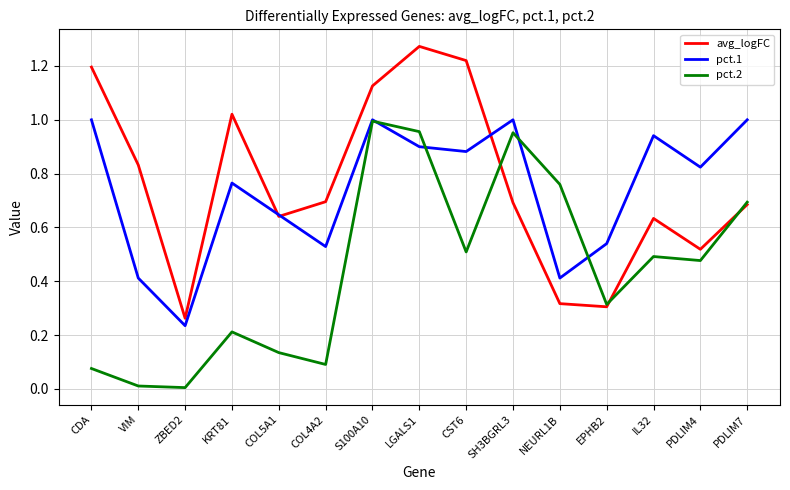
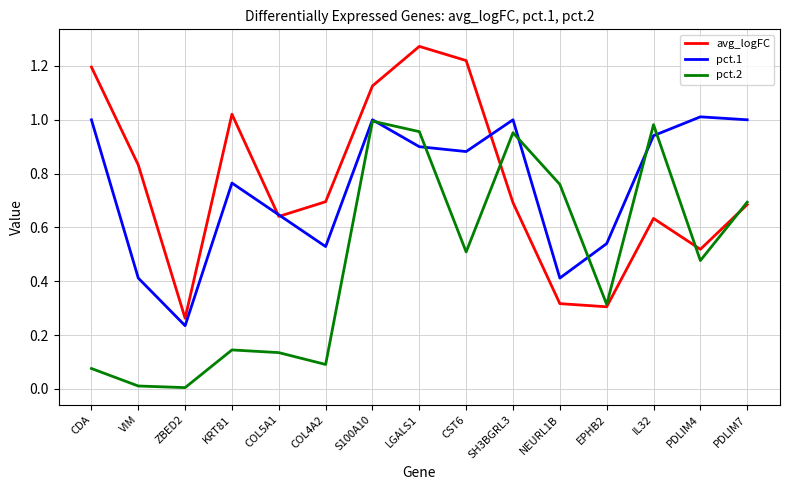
  {
    "avg_logFC": {
      "CDA": 1.20,
      "VIM": 0.83,
      "ZBED2": 0.26,
      "KRT81": 1.02,
      "COL4A2": 0.70,
      "S100A10": 1.13,
      "LGALS1": 1.27,
      "CST6": 1.22,
      "SH3BGRL3": 0.69,
      "NEURL1B": 0.32,
      "IL32": 0.63,
      "PDLIM4": 0.52
    },
    "pct.1": {
      "CDA": 1.00,
      "VIM": 0.41,
      "ZBED2": 0.24,
      "KRT81": 0.77,
      "COL4A2": 0.53,
      "LGALS1": 0.90,
      "CST6": 0.88,
      "SH3BGRL3": 1.00,
      "NEURL1B": 0.41,
      "EPHB2": 0.54,
      "IL32": 0.94,
-     "PDLIM4": 0.82,
+     "PDLIM4": 1.01,
      "PDLIM7": 1.00
    },
    "pct.2": {
      "CDA": 0.08,
      "VIM": 0.01,
      "ZBED2": 0.01,
-     "KRT81": 0.21,
+     "KRT81": 0.15,
      "COL5A1": 0.14,
      "COL4A2": 0.09,
      "LGALS1": 0.96,
      "CST6": 0.51,
      "SH3BGRL3": 0.95,
      "NEURL1B": 0.76,
-     "IL32": 0.49,
+     "IL32": 0.98,
      "PDLIM4": 0.48
    }
  }
